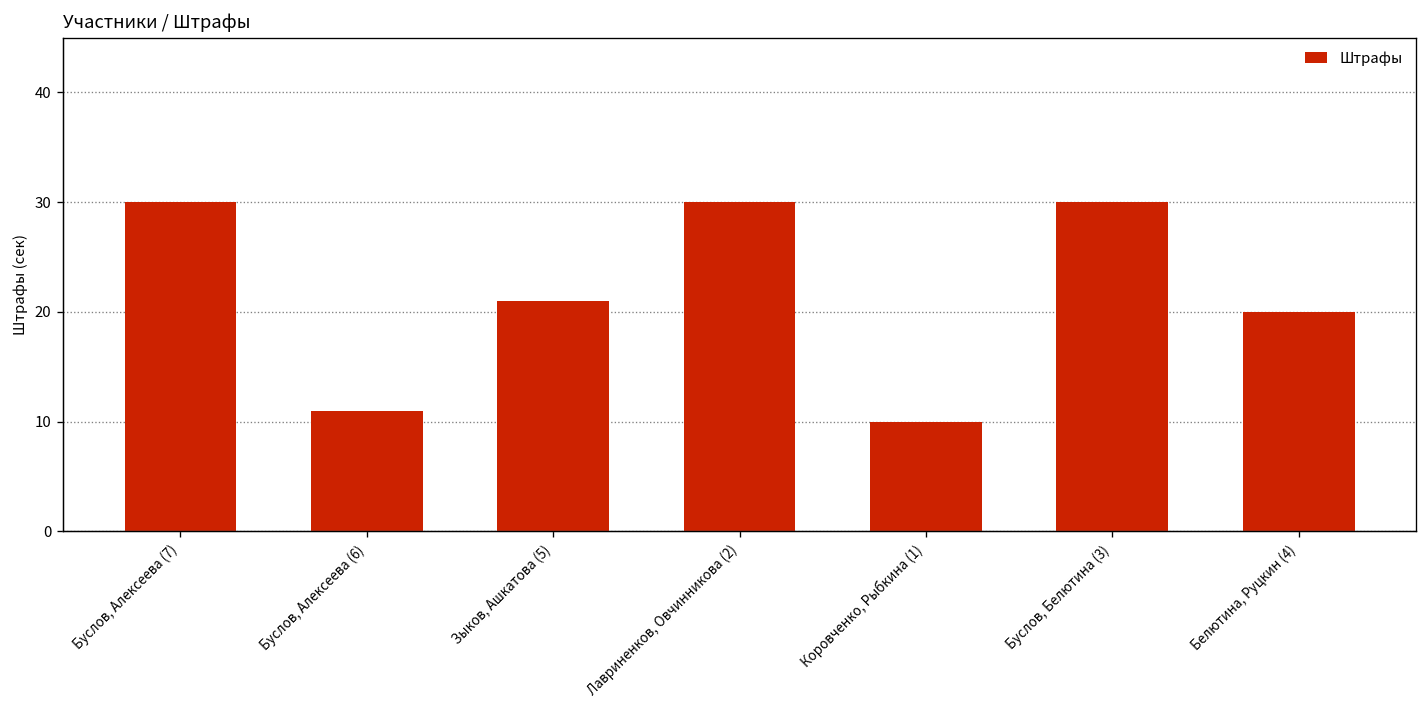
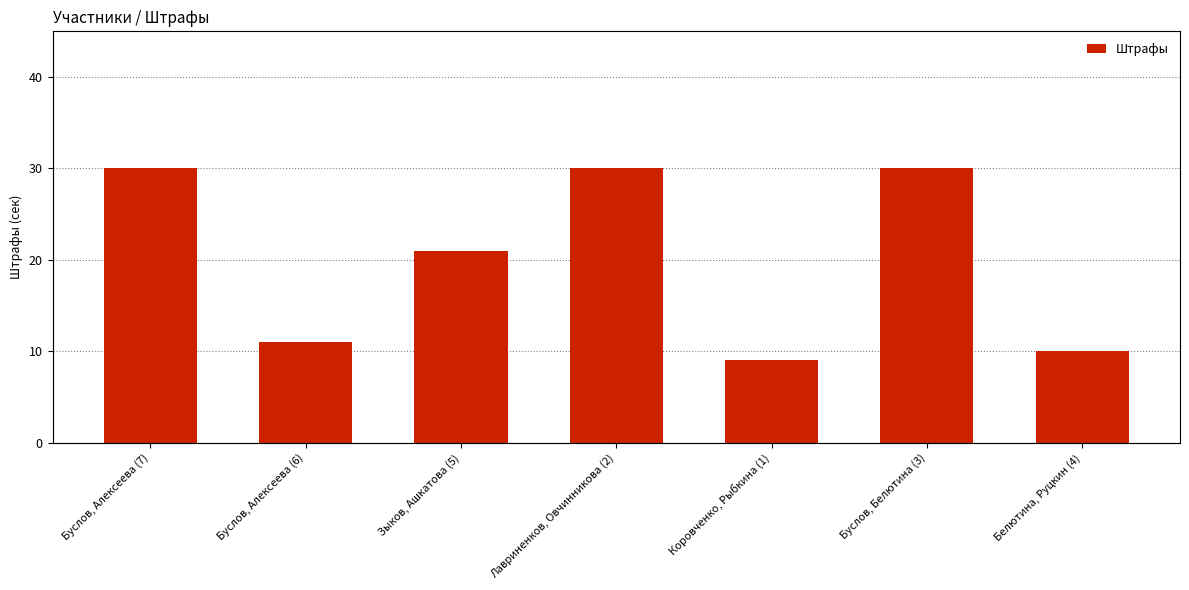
  {
    "Буслов, Алексеева (7)": 30,
    "Буслов, Алексеева (6)": 11,
    "Зыков, Ашкатова (5)": 21,
    "Лавриненков, Овчинникова (2)": 30,
-   "Коровченко, Рыбкина (1)": 10,
+   "Коровченко, Рыбкина (1)": 9,
    "Буслов, Белютина (3)": 30,
-   "Белютина, Руцкин (4)": 20
+   "Белютина, Руцкин (4)": 10
  }
